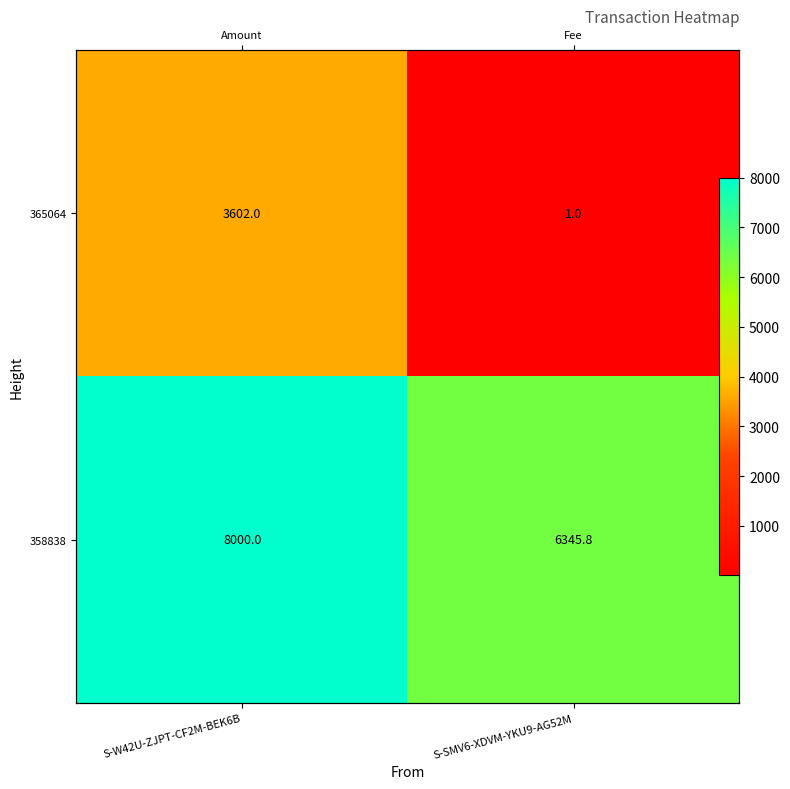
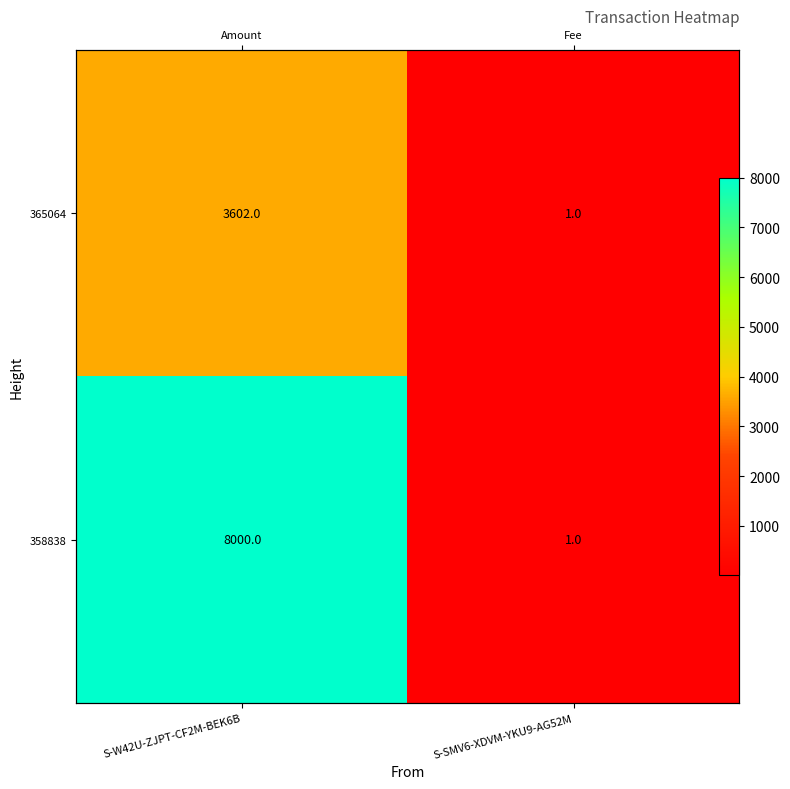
  {
    "365064": {
      "S-W42U-ZJPT-CF2M-BEK6B": 3602.0,
      "S-SMV6-XDVM-YKU9-AG52M": 1.0
    },
    "358838": {
      "S-W42U-ZJPT-CF2M-BEK6B": 8000.0,
-     "S-SMV6-XDVM-YKU9-AG52M": 6345.8
+     "S-SMV6-XDVM-YKU9-AG52M": 1.0
    }
  }
